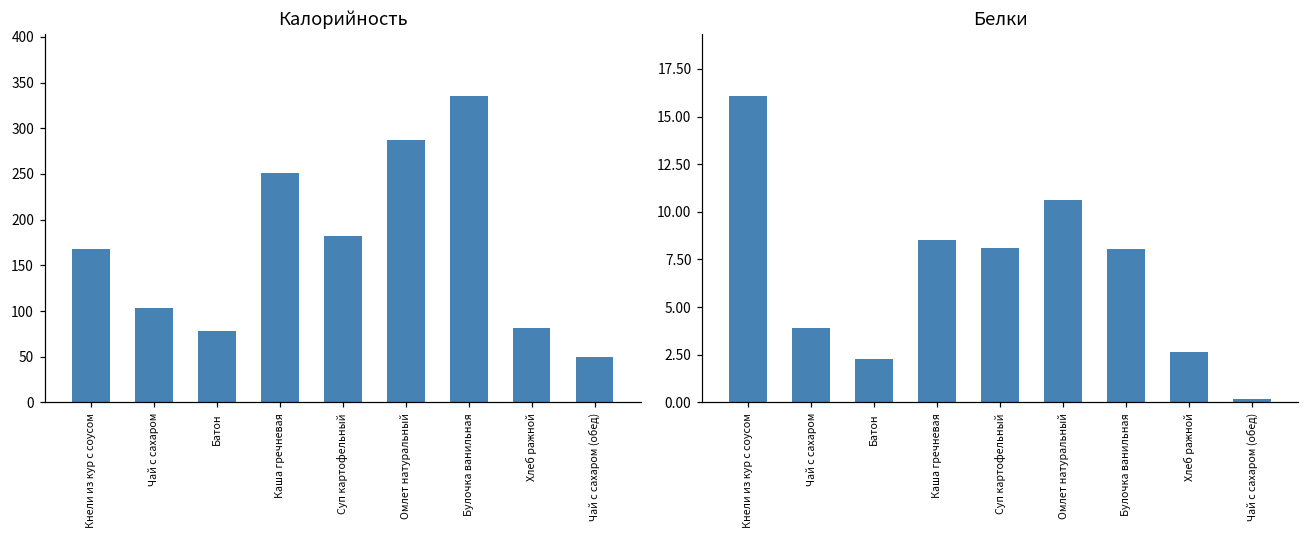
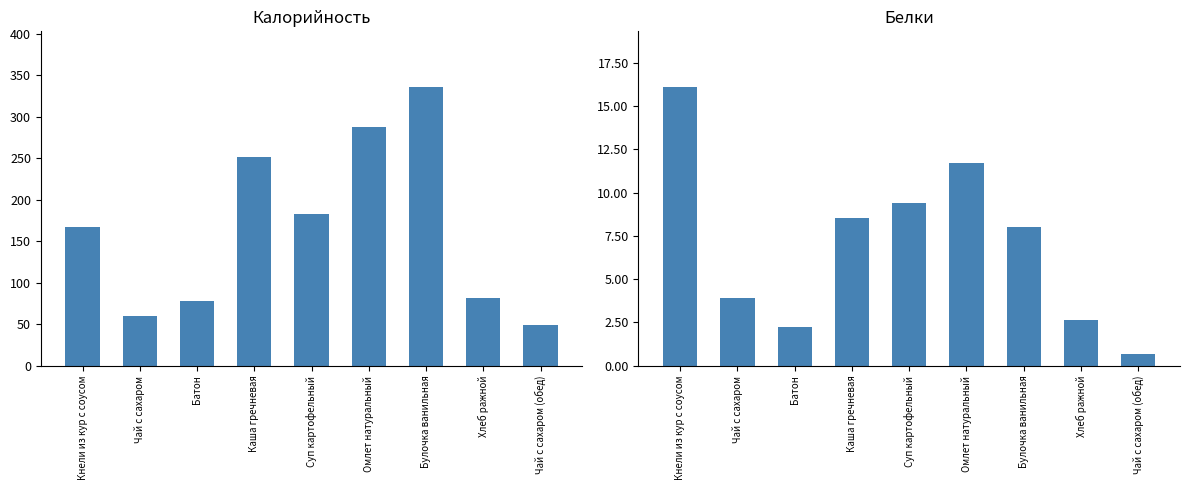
  {
    "Калорийность": {
      "Кнели из кур с соусом": 170,
-     "Чай с сахаром": 100,
+     "Чай с сахаром": 60,
      "Батон": 80,
      "Каша гречневая": 250,
      "Суп картофельный": 180,
      "Омлет натуральный": 290,
      "Булочка ванильная": 340,
      "Хлеб ражной": 80,
      "Чай с сахаром (обед)": 50
    },
    "Белки": {
      "Кнели из кур с соусом": 16.1,
      "Чай с сахаром": 3.9,
      "Батон": 2.3,
      "Каша гречневая": 8.5,
-     "Суп картофельный": 8.1,
-     "Омлет натуральный": 10.6,
+     "Суп картофельный": 9.4,
+     "Омлет натуральный": 11.7,
      "Булочка ванильная": 8.0,
      "Хлеб ражной": 2.7,
-     "Чай с сахаром (обед)": 0.2
+     "Чай с сахаром (обед)": 0.7
    }
  }
